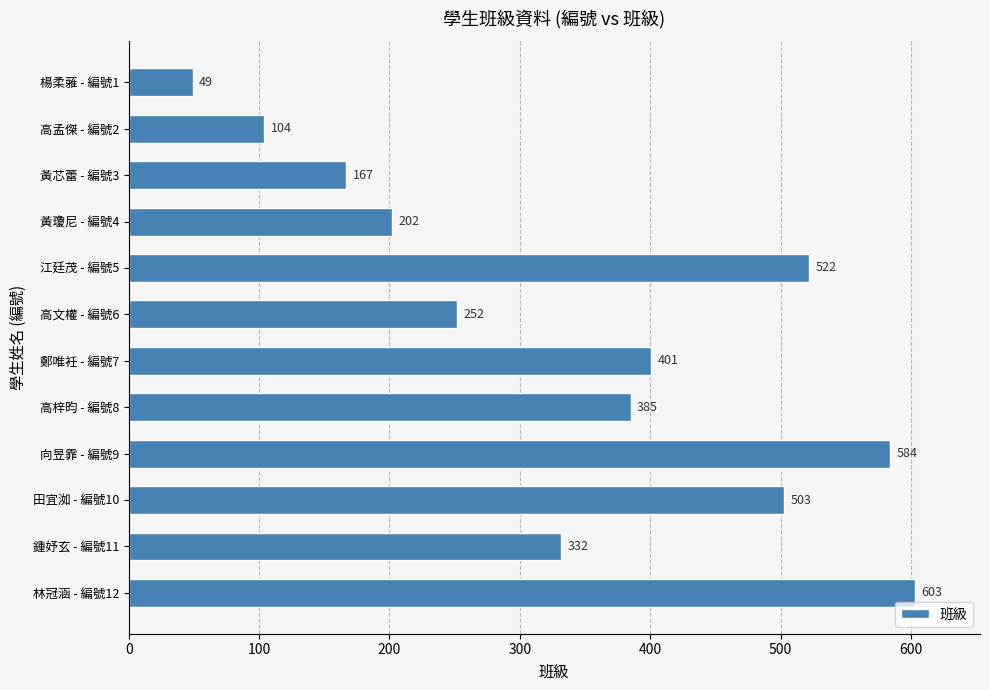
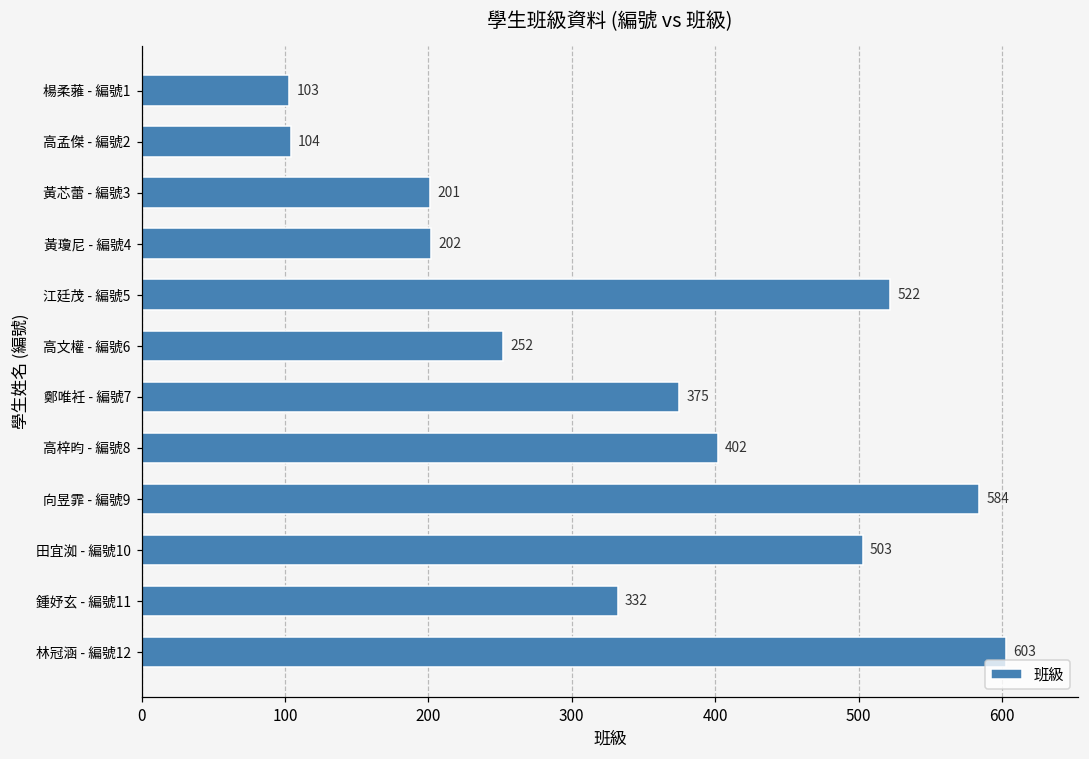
  {
-   "楊柔蕥 - 編號1": 49,
+   "楊柔蕥 - 編號1": 103,
    "高孟傑 - 編號2": 104,
-   "黃芯蕾 - 編號3": 167,
+   "黃芯蕾 - 編號3": 201,
    "黃瓊尼 - 編號4": 202,
    "江廷茂 - 編號5": 522,
    "高文權 - 編號6": 252,
-   "鄭唯衽 - 編號7": 401,
-   "高梓昀 - 編號8": 385,
+   "鄭唯衽 - 編號7": 375,
+   "高梓昀 - 編號8": 402,
    "向昱霏 - 編號9": 584,
    "田宜洳 - 編號10": 503,
    "鍾妤玄 - 編號11": 332,
    "林冠涵 - 編號12": 603
  }
